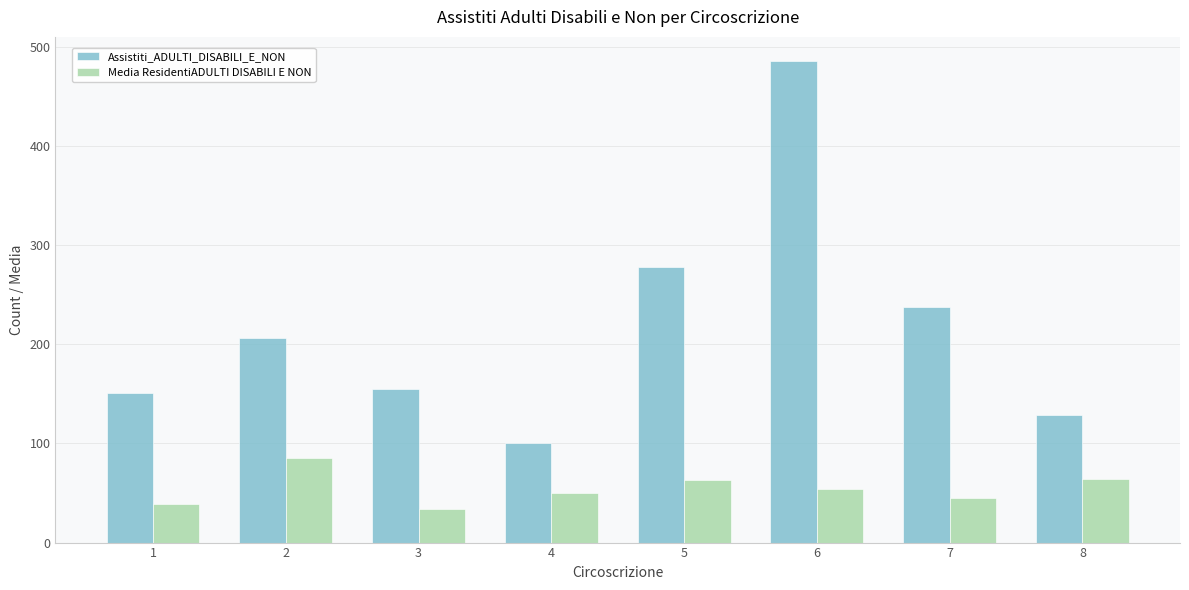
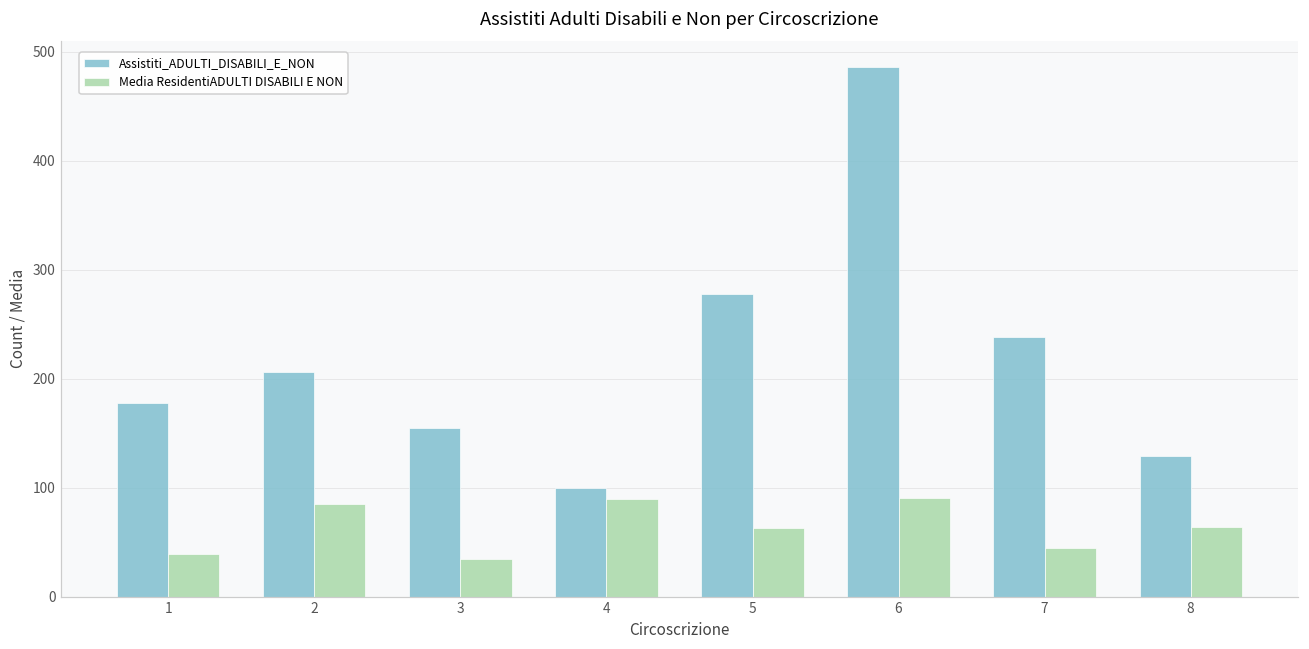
  {
    "Assistiti_ADULTI_DISABILI_E_NON": {
-     "1": 150,
+     "1": 180,
      "2": 210,
      "3": 160,
      "4": 100,
      "5": 280,
      "6": 490,
      "7": 240,
      "8": 130
    },
    "Media ResidentiADULTI DISABILI E NON": {
      "1": 40,
      "2": 80,
      "3": 30,
-     "4": 50,
+     "4": 90,
      "5": 60,
-     "6": 50,
+     "6": 90,
      "7": 40,
      "8": 60
    }
  }
